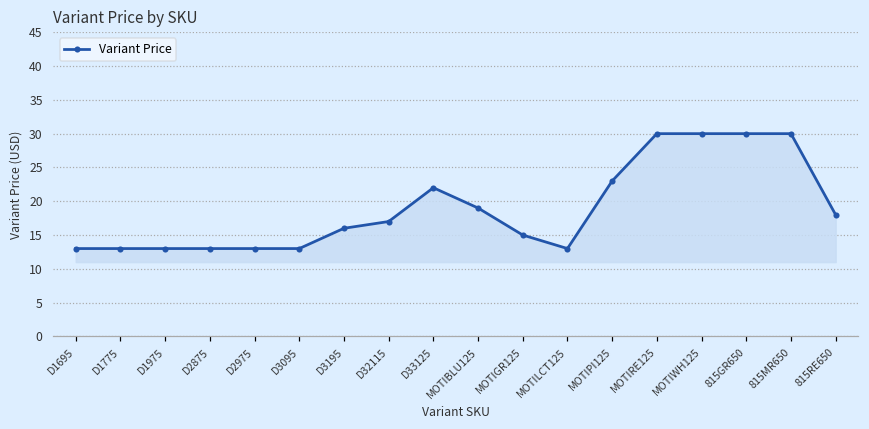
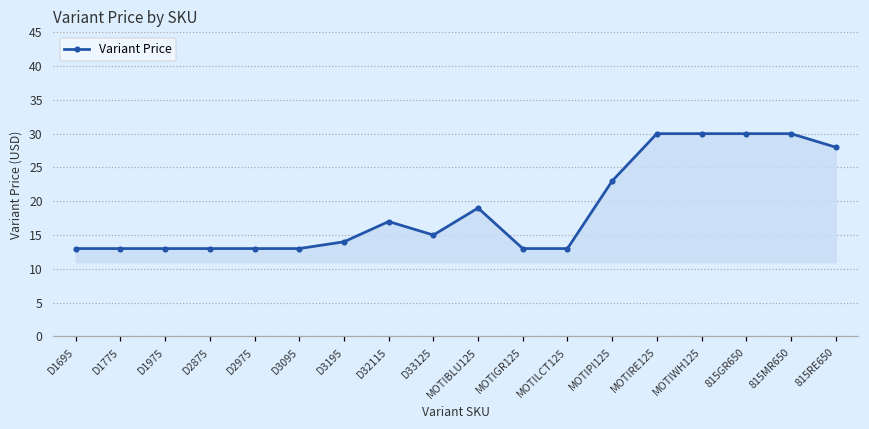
  {
    "D1695": 13,
    "D1775": 13,
    "D1975": 13,
    "D2875": 13,
    "D2975": 13,
    "D3095": 13,
-   "D3195": 16,
+   "D3195": 14,
    "D32115": 17,
-   "D33125": 22,
+   "D33125": 15,
    "MOTIBLU125": 19,
-   "MOTIGR125": 15,
+   "MOTIGR125": 13,
    "MOTILCT125": 13,
    "MOTIPI125": 23,
    "MOTIRE125": 30,
    "MOTIWH125": 30,
    "815GR650": 30,
    "815MR650": 30,
-   "815RE650": 18
+   "815RE650": 28
  }
